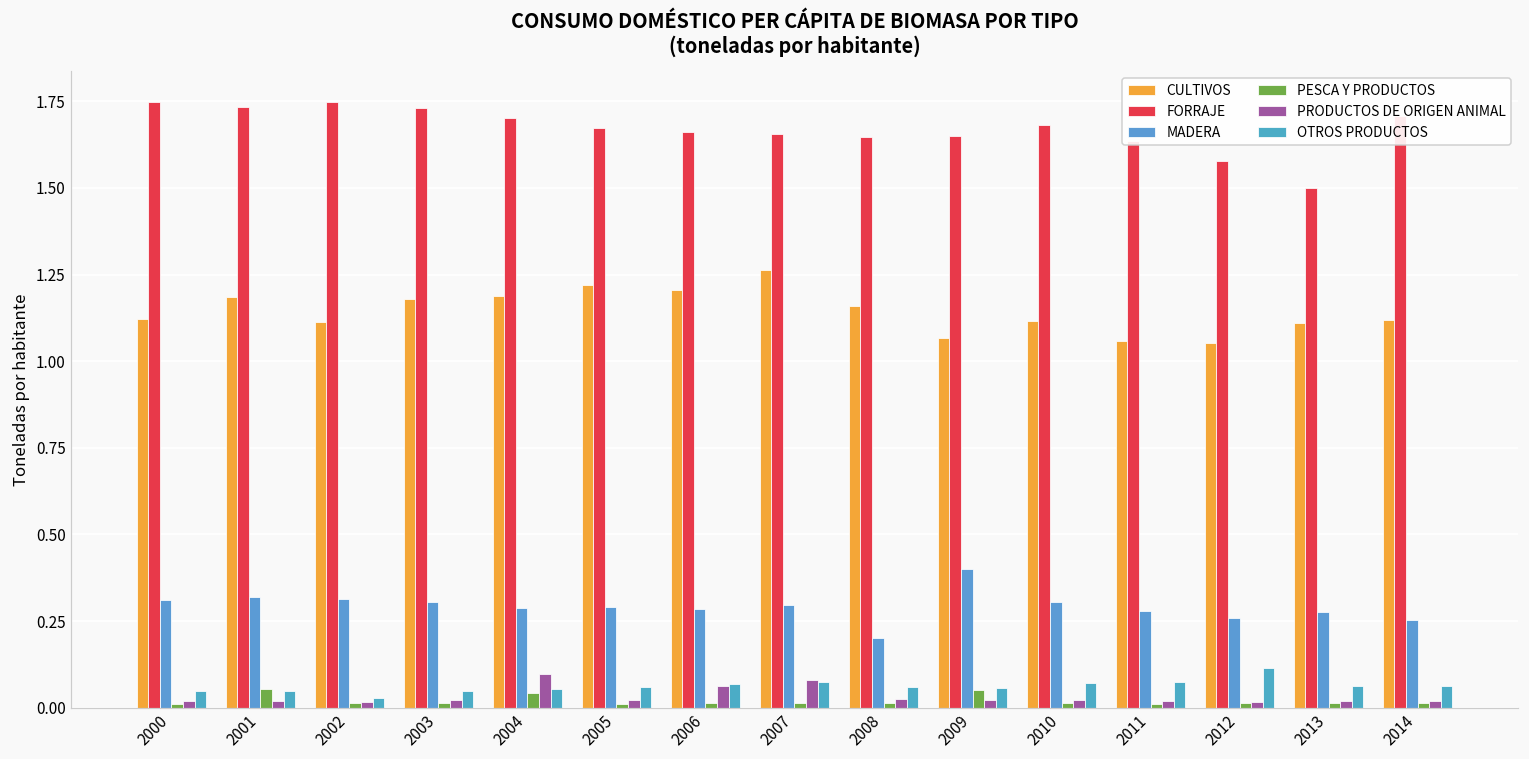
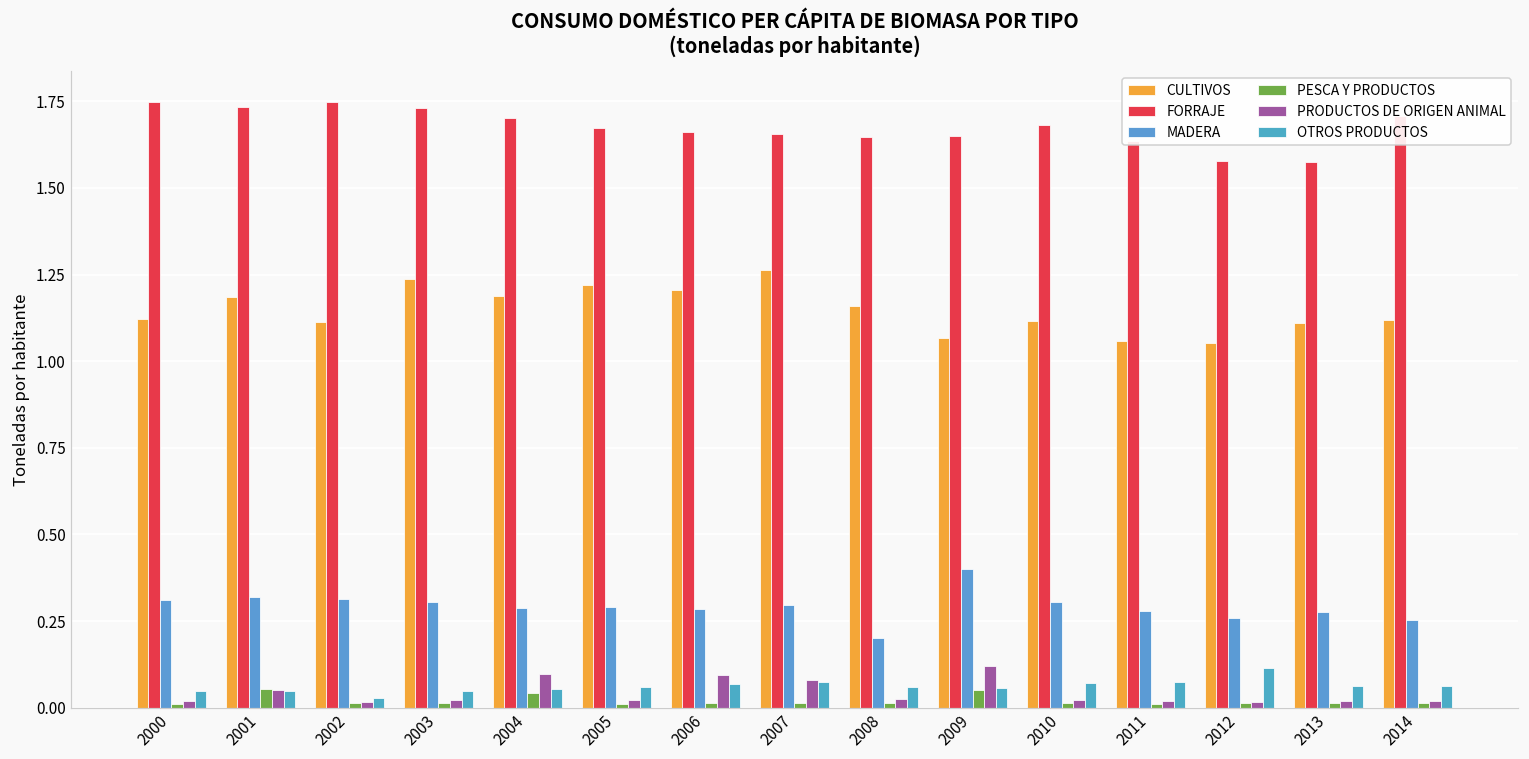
  {
    "CULTIVOS": {
      "2000": 1.12,
      "2001": 1.19,
      "2002": 1.11,
-     "2003": 1.18,
+     "2003": 1.24,
      "2004": 1.19,
      "2005": 1.22,
      "2006": 1.21,
      "2007": 1.26,
      "2008": 1.16,
      "2009": 1.07,
      "2010": 1.12,
      "2011": 1.06,
      "2012": 1.05,
      "2013": 1.11,
      "2014": 1.12
    },
    "FORRAJE": {
      "2000": 1.75,
      "2001": 1.73,
      "2002": 1.75,
      "2003": 1.73,
      "2004": 1.70,
      "2005": 1.67,
      "2006": 1.66,
      "2007": 1.65,
      "2008": 1.65,
      "2009": 1.65,
      "2010": 1.68,
      "2012": 1.58,
-     "2013": 1.50
+     "2013": 1.58
    },
    "PESCA Y PRODUCTOS": {
      "2000": 0.01,
      "2001": 0.05,
      "2002": 0.01,
      "2003": 0.01,
      "2004": 0.04,
      "2005": 0.01,
      "2006": 0.01,
      "2007": 0.01,
      "2008": 0.01,
      "2009": 0.05,
      "2010": 0.01,
      "2011": 0.01,
      "2012": 0.01,
      "2013": 0.01,
      "2014": 0.01
    },
    "PRODUCTOS DE ORIGEN ANIMAL": {
      "2000": 0.02,
-     "2001": 0.02,
+     "2001": 0.05,
      "2002": 0.02,
      "2003": 0.02,
      "2004": 0.10,
      "2005": 0.02,
-     "2006": 0.06,
+     "2006": 0.10,
      "2007": 0.08,
      "2008": 0.02,
-     "2009": 0.02,
+     "2009": 0.12,
      "2010": 0.02,
      "2011": 0.02,
      "2012": 0.02,
      "2013": 0.02,
      "2014": 0.02
    }
  }
